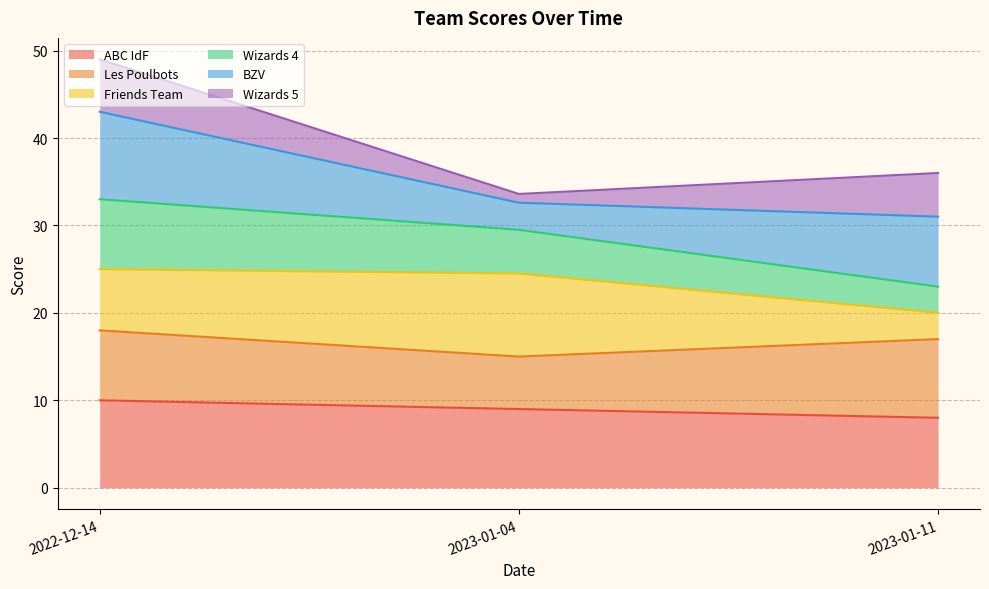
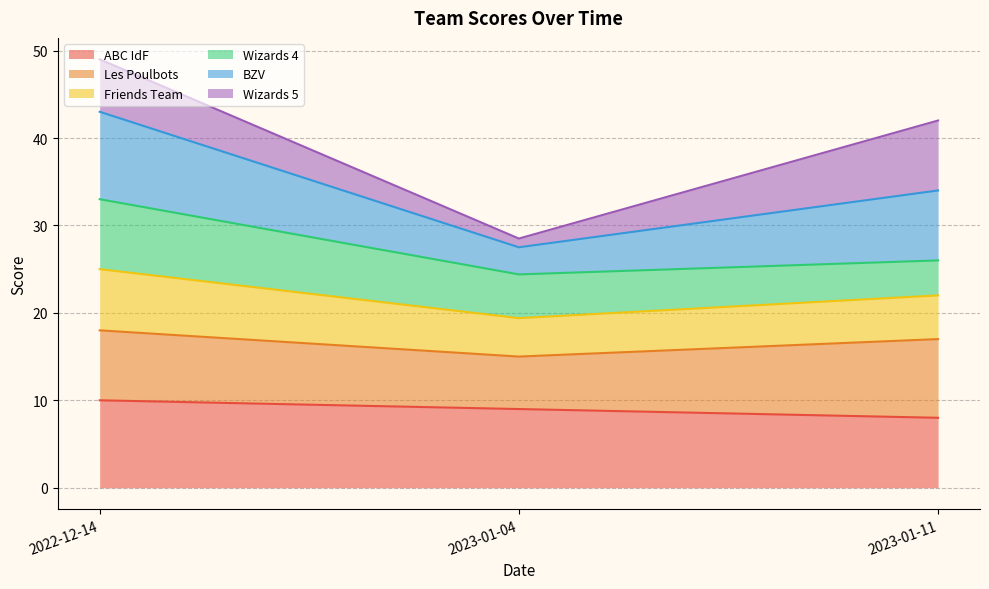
  {
    "Friends Team": {
      "2022-12-14": 7,
-     "2023-01-04": 10,
-     "2023-01-11": 3
+     "2023-01-04": 4,
+     "2023-01-11": 5
    },
    "Wizards 4": {
      "2022-12-14": 8,
      "2023-01-04": 5,
-     "2023-01-11": 3
+     "2023-01-11": 4
    },
    "BZV": {
      "2022-12-14": 10,
      "2023-01-04": 3,
      "2023-01-11": 8
    },
    "Wizards 5": {
      "2023-01-04": 1,
-     "2023-01-11": 5
+     "2023-01-11": 8
    }
  }
